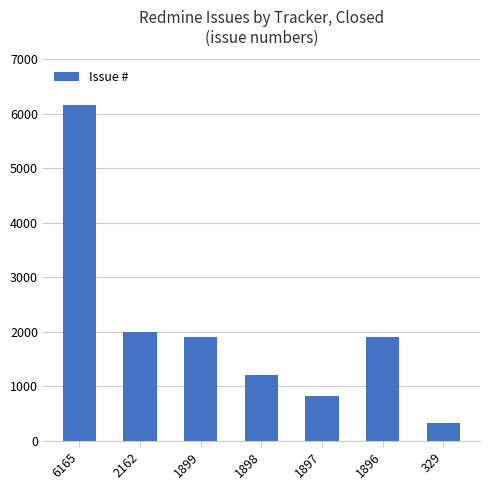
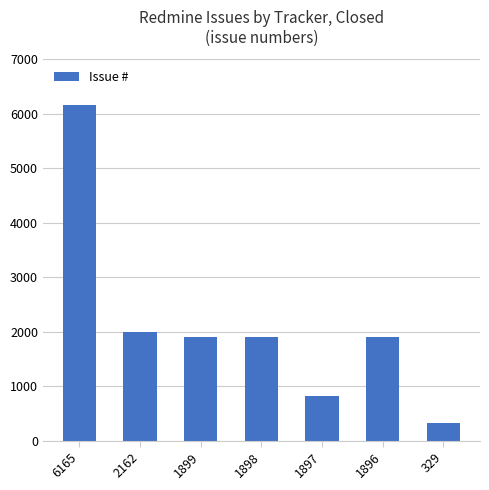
  {
    "6165": 6200,
    "2162": 2000,
    "1899": 1900,
-   "1898": 1200,
+   "1898": 1900,
    "1897": 800,
    "1896": 1900,
    "329": 300
  }
